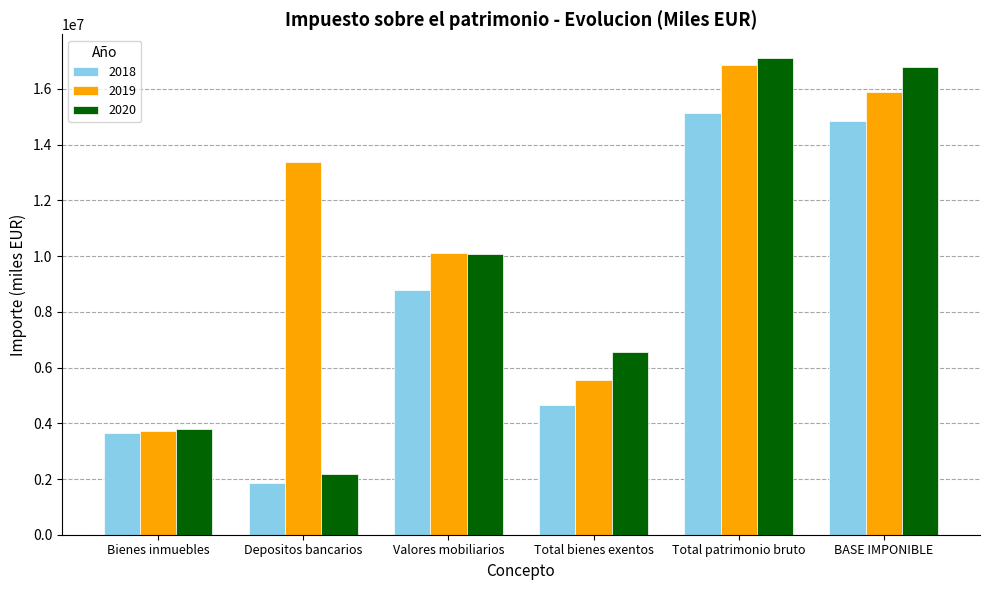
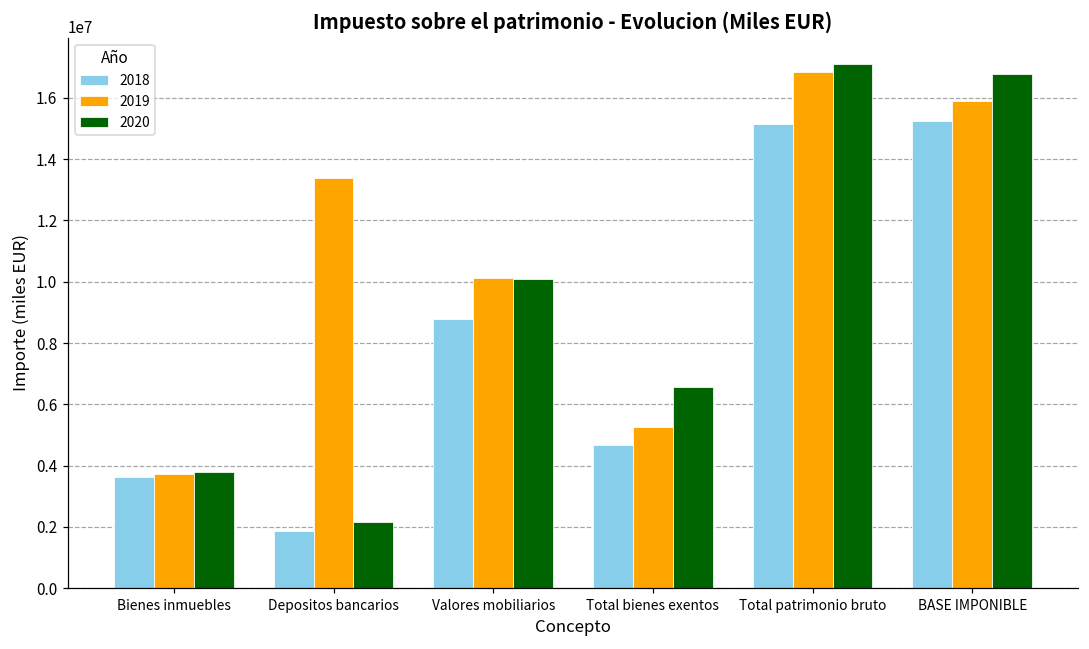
  {
    "2018": {
      "Bienes inmuebles": 3600000,
      "Depositos bancarios": 1900000,
      "Valores mobiliarios": 8800000,
      "Total bienes exentos": 4700000,
      "Total patrimonio bruto": 15100000,
-     "BASE IMPONIBLE": 14800000
+     "BASE IMPONIBLE": 15300000
    },
    "2019": {
      "Bienes inmuebles": 3700000,
      "Depositos bancarios": 13400000,
      "Valores mobiliarios": 10100000,
-     "Total bienes exentos": 5600000,
+     "Total bienes exentos": 5300000,
      "Total patrimonio bruto": 16900000,
      "BASE IMPONIBLE": 15900000
    },
    "2020": {
      "Bienes inmuebles": 3800000,
      "Depositos bancarios": 2200000,
      "Valores mobiliarios": 10100000,
      "Total bienes exentos": 6600000,
      "Total patrimonio bruto": 17100000,
      "BASE IMPONIBLE": 16800000
    }
  }
